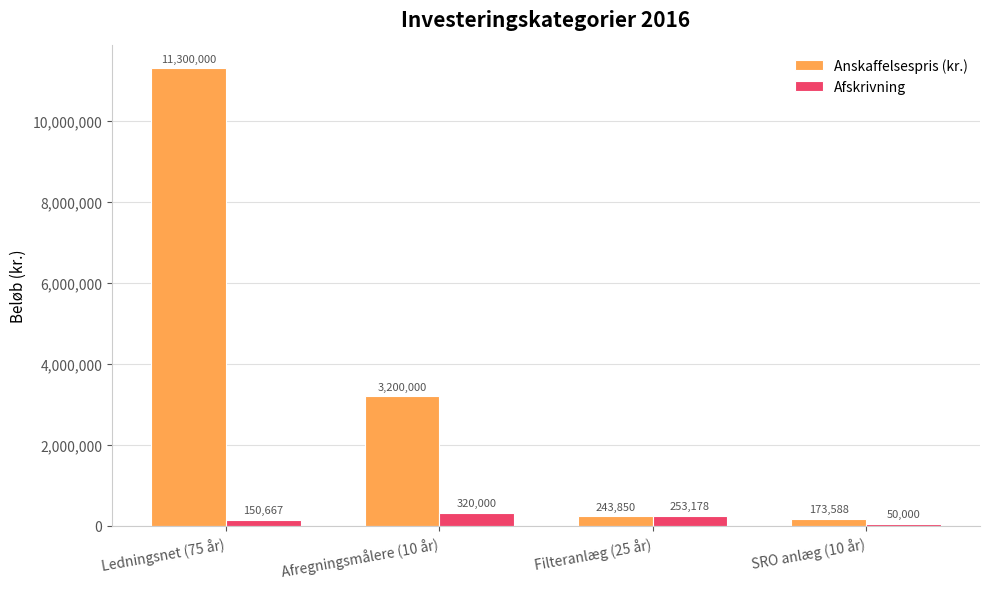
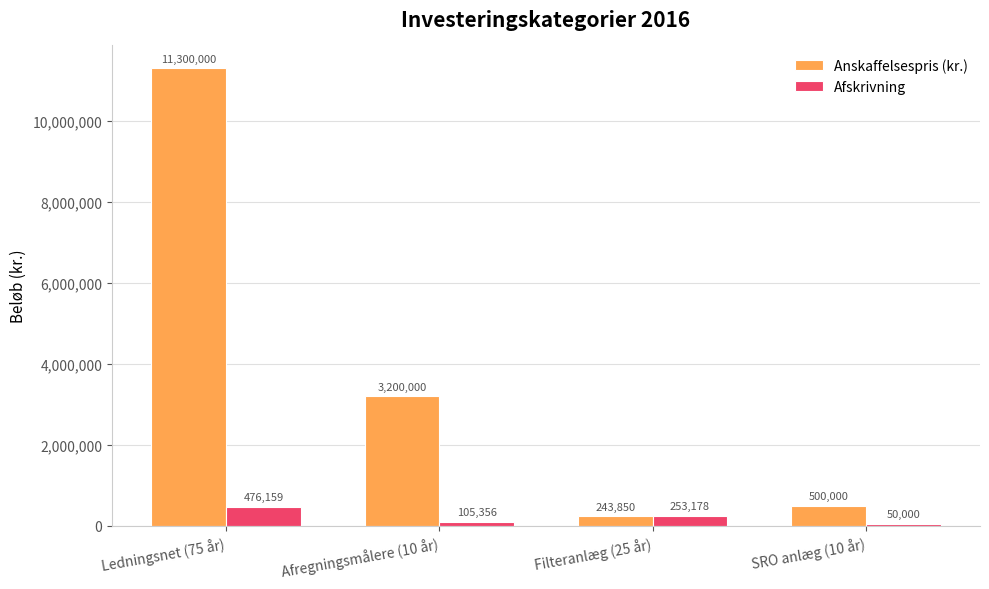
  {
    "Anskaffelsespris (kr.)": {
      "Ledningsnet (75 år)": "11,300,000",
      "Afregningsmålere (10 år)": "3,200,000",
      "Filteranlæg (25 år)": "243,850",
-     "SRO anlæg (10 år)": "173,588"
+     "SRO anlæg (10 år)": "500,000"
    },
    "Afskrivning": {
-     "Ledningsnet (75 år)": "150,667",
-     "Afregningsmålere (10 år)": "320,000",
+     "Ledningsnet (75 år)": "476,159",
+     "Afregningsmålere (10 år)": "105,356",
      "Filteranlæg (25 år)": "253,178",
      "SRO anlæg (10 år)": "50,000"
    }
  }
